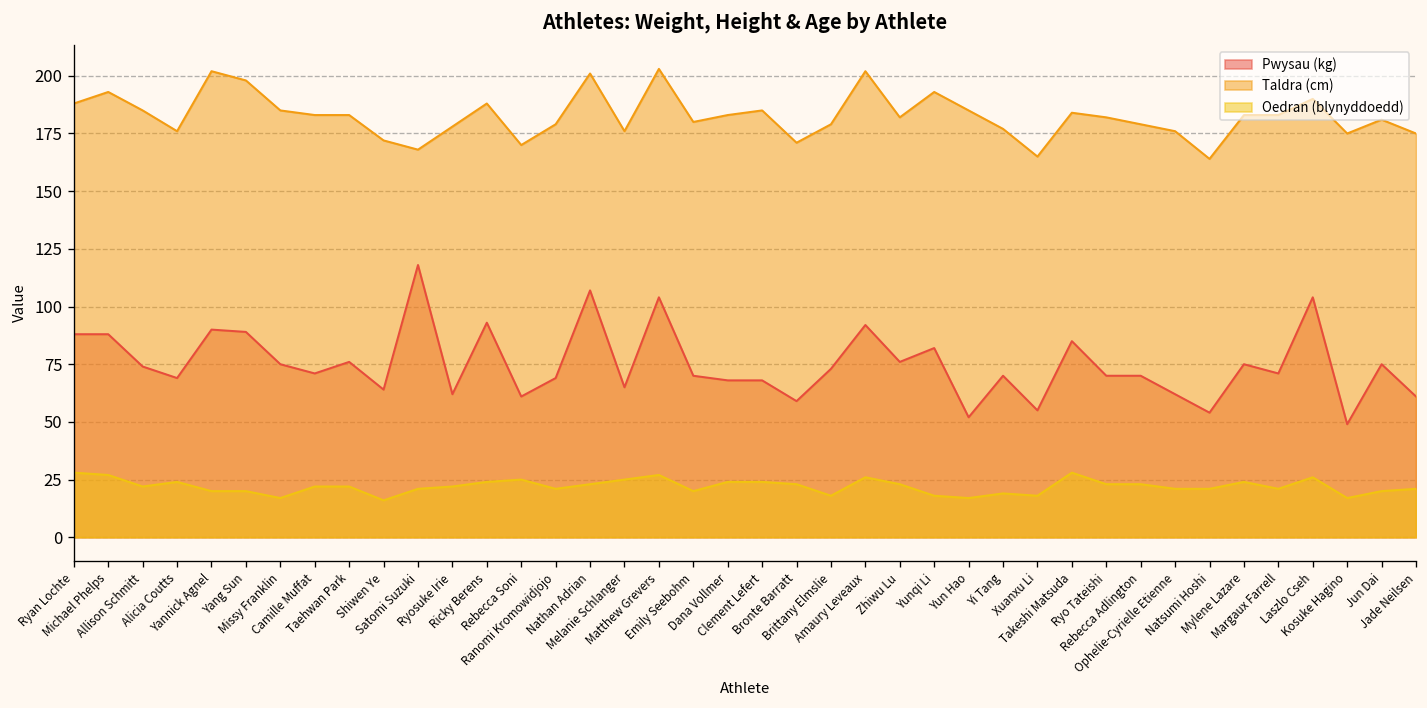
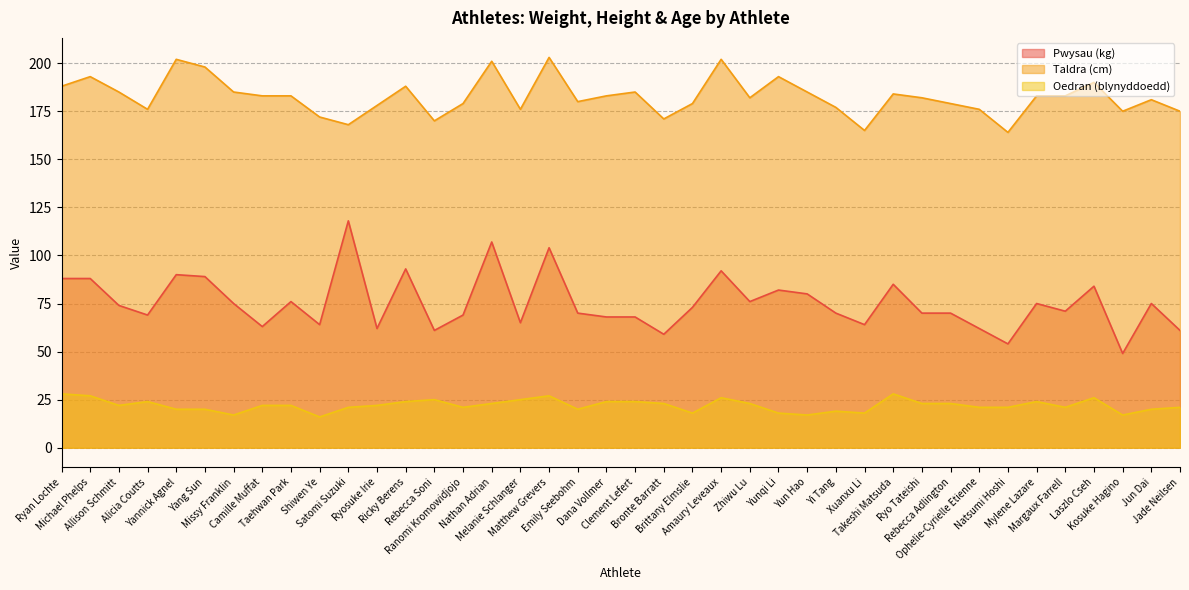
  {
    "Pwysau (kg)": {
      "Ryan Lochte": 88,
      "Michael Phelps": 88,
      "Allison Schmitt": 74,
      "Alicia Coutts": 69,
      "Yannick Agnel": 90,
      "Yang Sun": 89,
      "Missy Franklin": 75,
-     "Camille Muffat": 71,
+     "Camille Muffat": 63,
      "Taehwan Park": 76,
      "Shiwen Ye": 64,
      "Satomi Suzuki": 118,
      "Ryosuke Irie": 62,
      "Ricky Berens": 93,
      "Rebecca Soni": 61,
      "Ranomi Kromowidjojo": 69,
      "Nathan Adrian": 107,
      "Melanie Schlanger": 65,
      "Matthew Grevers": 104,
      "Emily Seebohm": 70,
      "Dana Vollmer": 68,
      "Clement Lefert": 68,
      "Bronte Barratt": 59,
      "Brittany Elmslie": 73,
      "Amaury Leveaux": 92,
      "Zhiwu Lu": 76,
      "Yunqi Li": 82,
-     "Yun Hao": 52,
+     "Yun Hao": 80,
      "Yi Tang": 70,
-     "Xuanxu Li": 55,
+     "Xuanxu Li": 64,
      "Takeshi Matsuda": 85,
      "Ryo Tateishi": 70,
      "Rebecca Adlington": 70,
      "Ophelie-Cyrielle Etienne": 62,
      "Natsumi Hoshi": 54,
      "Mylene Lazare": 75,
      "Margaux Farrell": 71,
-     "Laszlo Cseh": 104,
+     "Laszlo Cseh": 84,
      "Kosuke Hagino": 49,
      "Jun Dai": 75,
      "Jade Neilsen": 61
    }
  }
